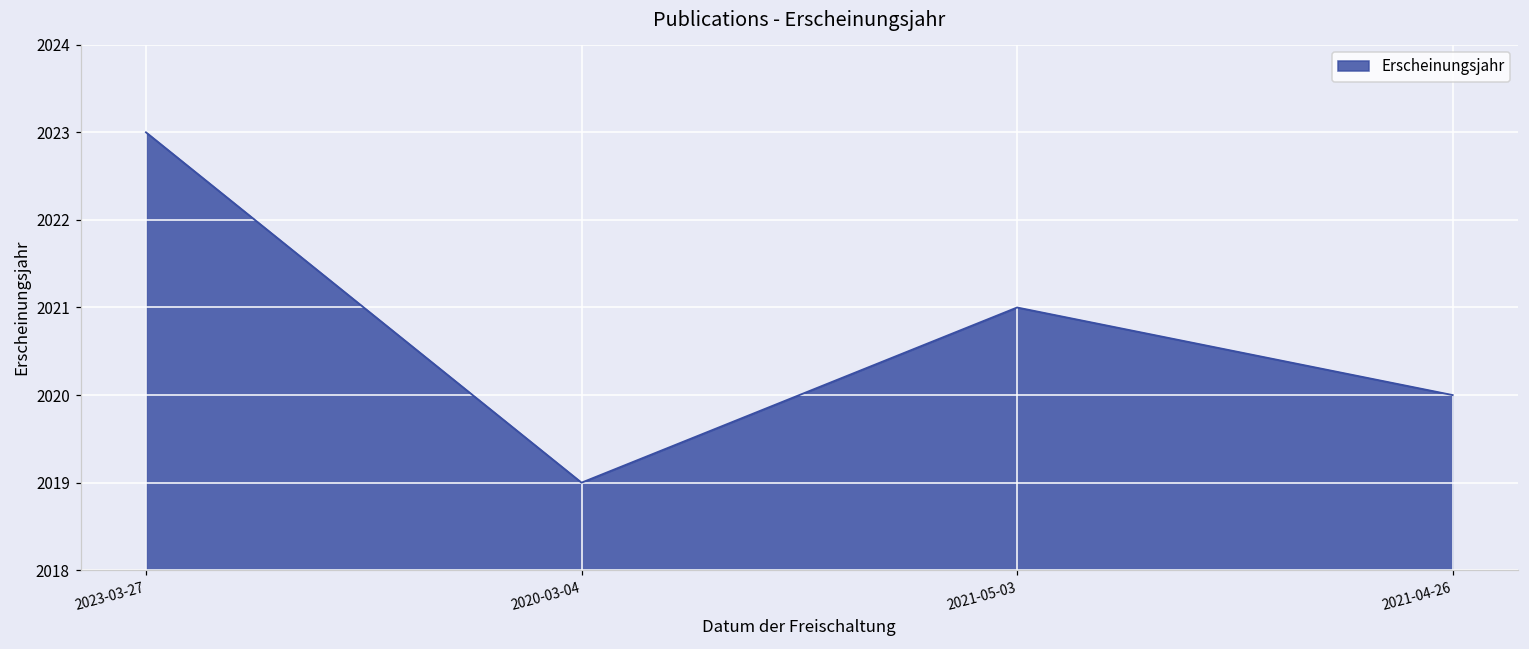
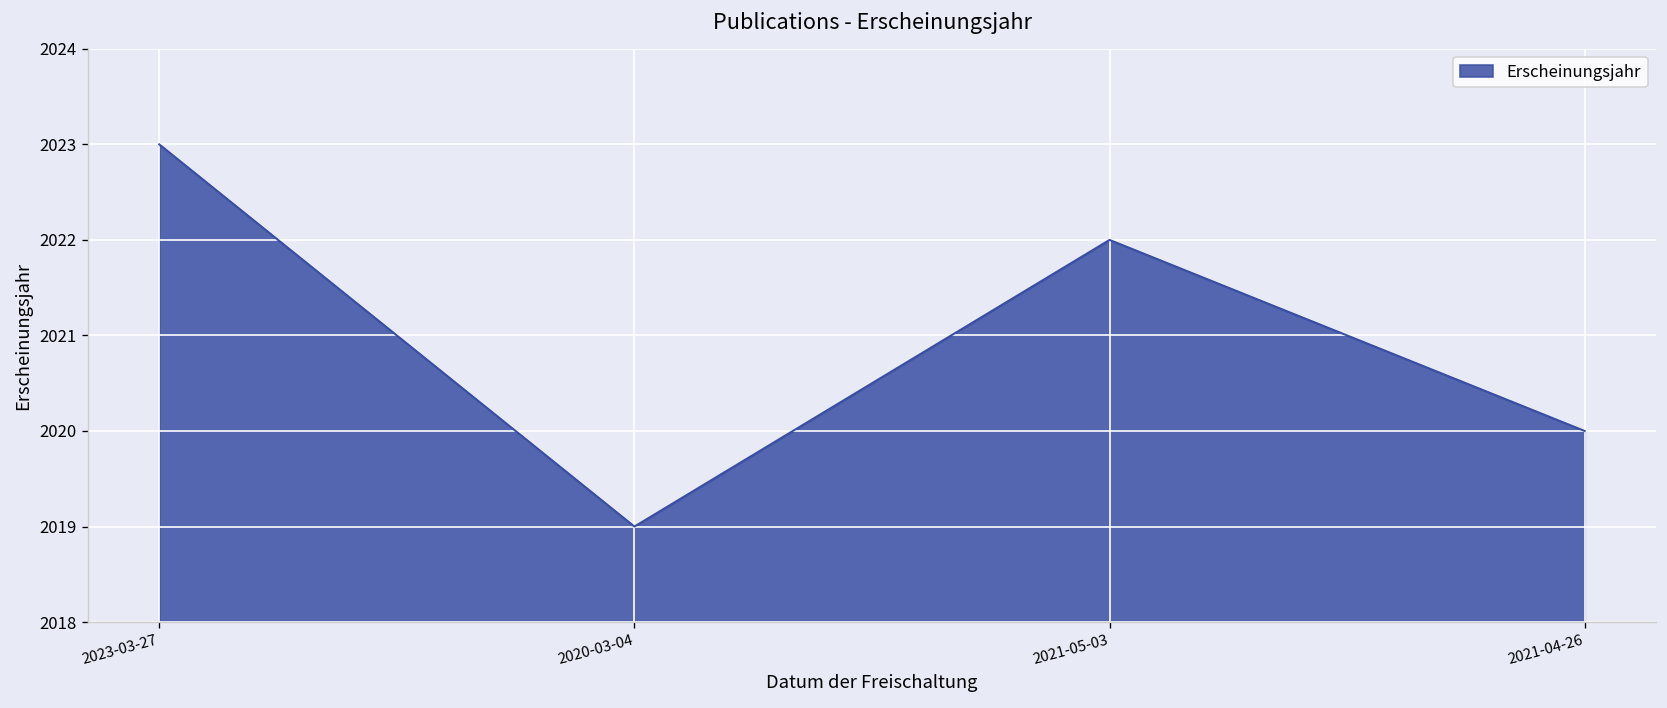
  {
    "2023-03-27": 2023,
    "2020-03-04": 2019,
-   "2021-05-03": 2021,
+   "2021-05-03": 2022,
    "2021-04-26": 2020
  }
